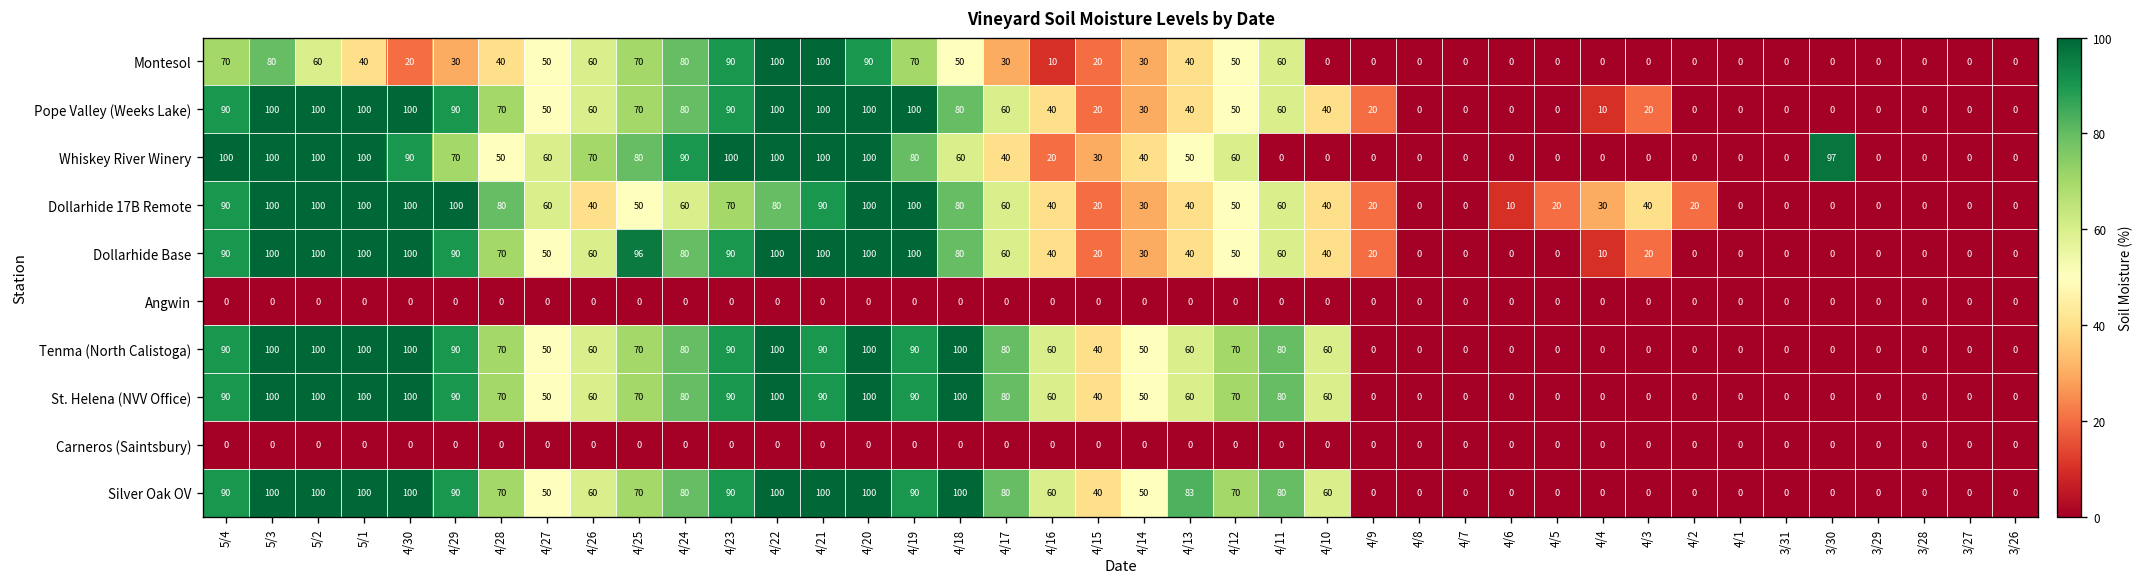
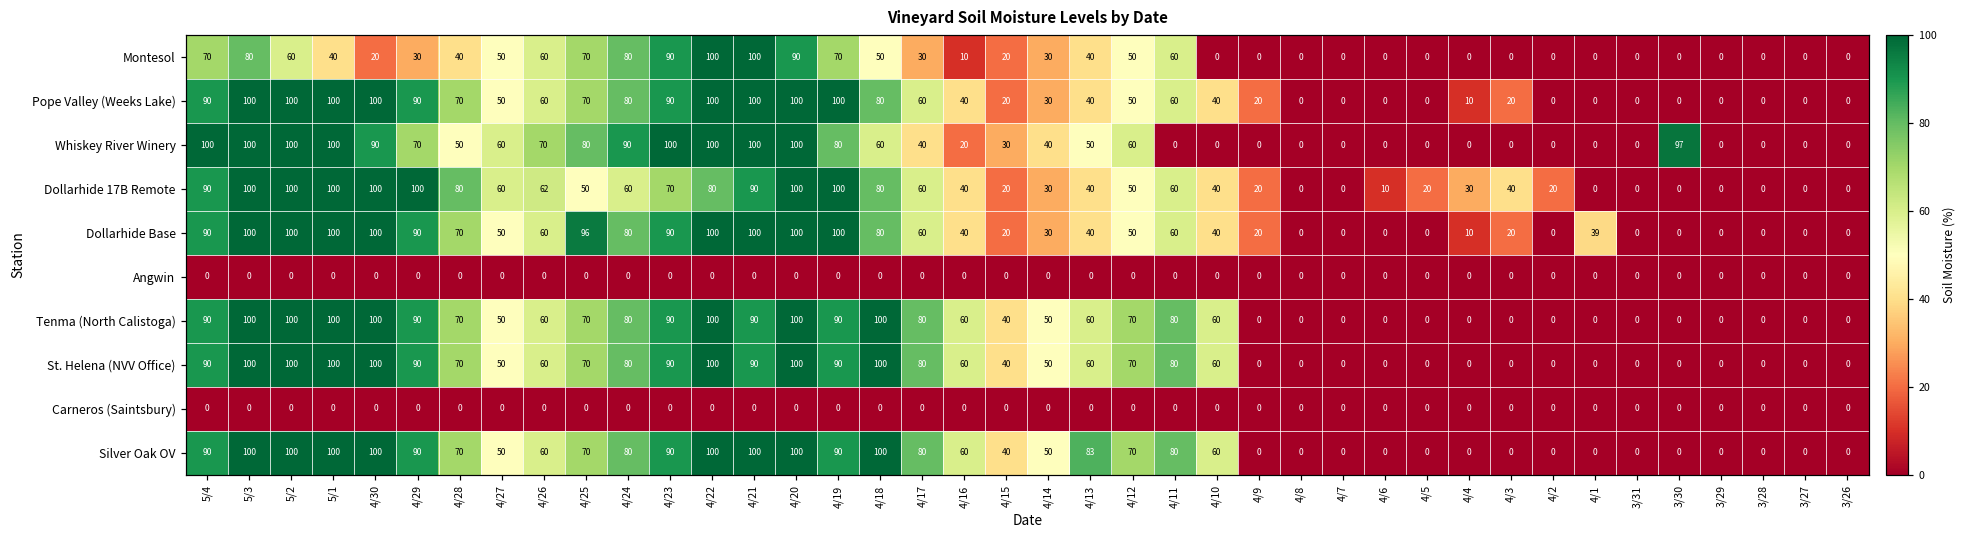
  {
    "Dollarhide 17B Remote": {
      "5/4": 90,
      "5/3": 100,
      "5/2": 100,
      "5/1": 100,
      "4/30": 100,
      "4/29": 100,
      "4/28": 80,
      "4/27": 60,
-     "4/26": 40,
+     "4/26": 62,
      "4/25": 50,
      "4/24": 60,
      "4/23": 70,
      "4/22": 80,
      "4/21": 90,
      "4/20": 100,
      "4/19": 100,
      "4/18": 80,
      "4/17": 60,
      "4/16": 40,
      "4/15": 20,
      "4/14": 30,
      "4/13": 40,
      "4/12": 50,
      "4/11": 60,
      "4/10": 40,
      "4/9": 20,
      "4/8": 0,
      "4/7": 0,
      "4/6": 10,
      "4/5": 20,
      "4/4": 30,
      "4/3": 40,
      "4/2": 20,
      "4/1": 0,
      "3/31": 0,
      "3/30": 0,
      "3/29": 0,
      "3/28": 0,
      "3/27": 0,
      "3/26": 0
    },
    "Dollarhide Base": {
      "5/4": 90,
      "5/3": 100,
      "5/2": 100,
      "5/1": 100,
      "4/30": 100,
      "4/29": 90,
      "4/28": 70,
      "4/27": 50,
      "4/26": 60,
      "4/25": 96,
      "4/24": 80,
      "4/23": 90,
      "4/22": 100,
      "4/21": 100,
      "4/20": 100,
      "4/19": 100,
      "4/18": 80,
      "4/17": 60,
      "4/16": 40,
      "4/15": 20,
      "4/14": 30,
      "4/13": 40,
      "4/12": 50,
      "4/11": 60,
      "4/10": 40,
      "4/9": 20,
      "4/8": 0,
      "4/7": 0,
      "4/6": 0,
      "4/5": 0,
      "4/4": 10,
      "4/3": 20,
      "4/2": 0,
-     "4/1": 0,
+     "4/1": 39,
      "3/31": 0,
      "3/30": 0,
      "3/29": 0,
      "3/28": 0,
      "3/27": 0,
      "3/26": 0
    }
  }
